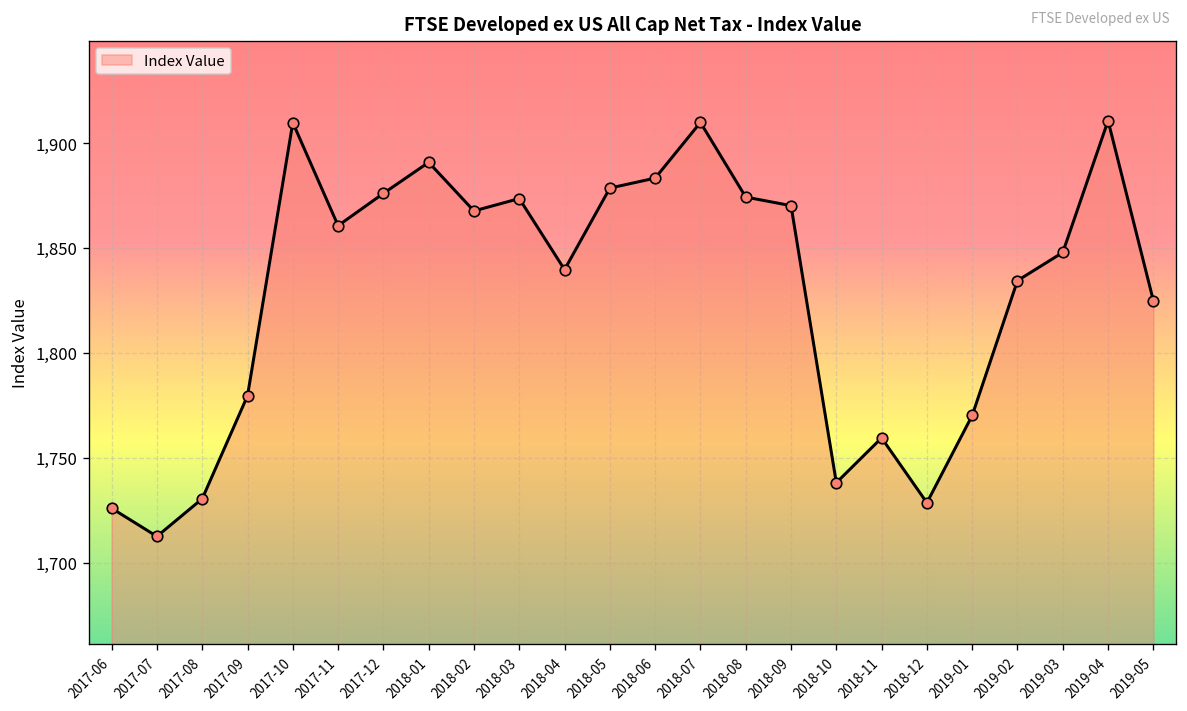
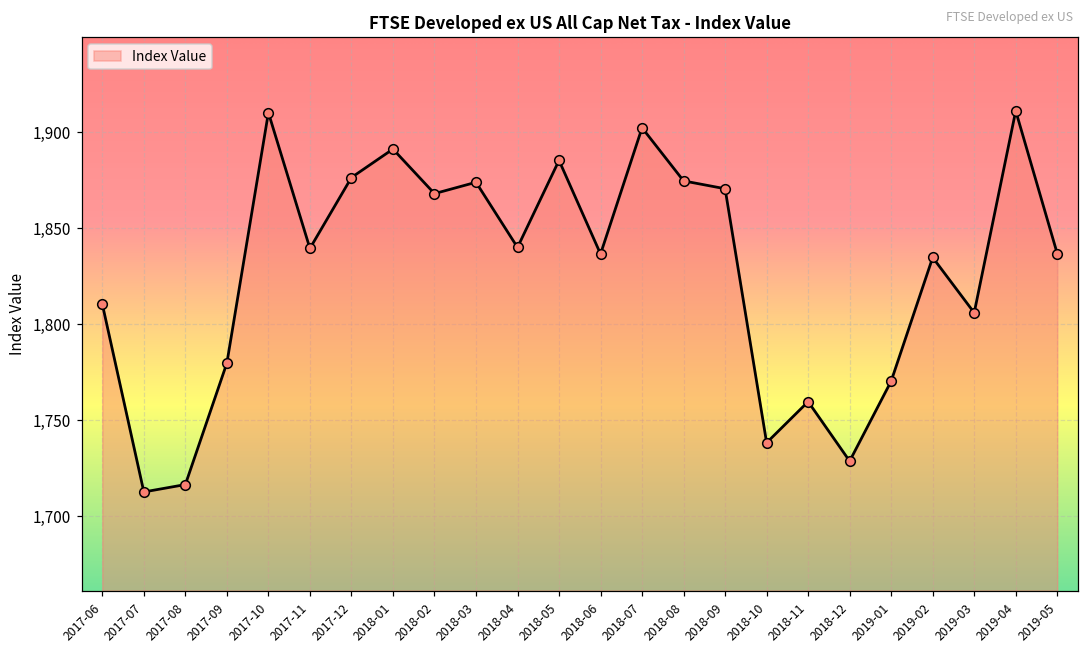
  {
-   "2017-06": "1,726",
+   "2017-06": "1,810",
    "2017-07": "1,712",
-   "2017-08": "1,730",
+   "2017-08": "1,716",
    "2017-09": "1,780",
    "2017-10": "1,910",
-   "2017-11": "1,861",
+   "2017-11": "1,839",
    "2017-12": "1,876",
    "2018-01": "1,891",
    "2018-02": "1,868",
    "2018-03": "1,874",
    "2018-04": "1,840",
-   "2018-05": "1,879",
-   "2018-06": "1,883",
-   "2018-07": "1,910",
+   "2018-05": "1,885",
+   "2018-06": "1,836",
+   "2018-07": "1,902",
    "2018-08": "1,874",
    "2018-09": "1,870",
    "2018-10": "1,738",
    "2018-11": "1,759",
    "2018-12": "1,729",
    "2019-01": "1,770",
    "2019-02": "1,835",
-   "2019-03": "1,848",
+   "2019-03": "1,806",
    "2019-04": "1,911",
-   "2019-05": "1,825"
+   "2019-05": "1,837"
  }
